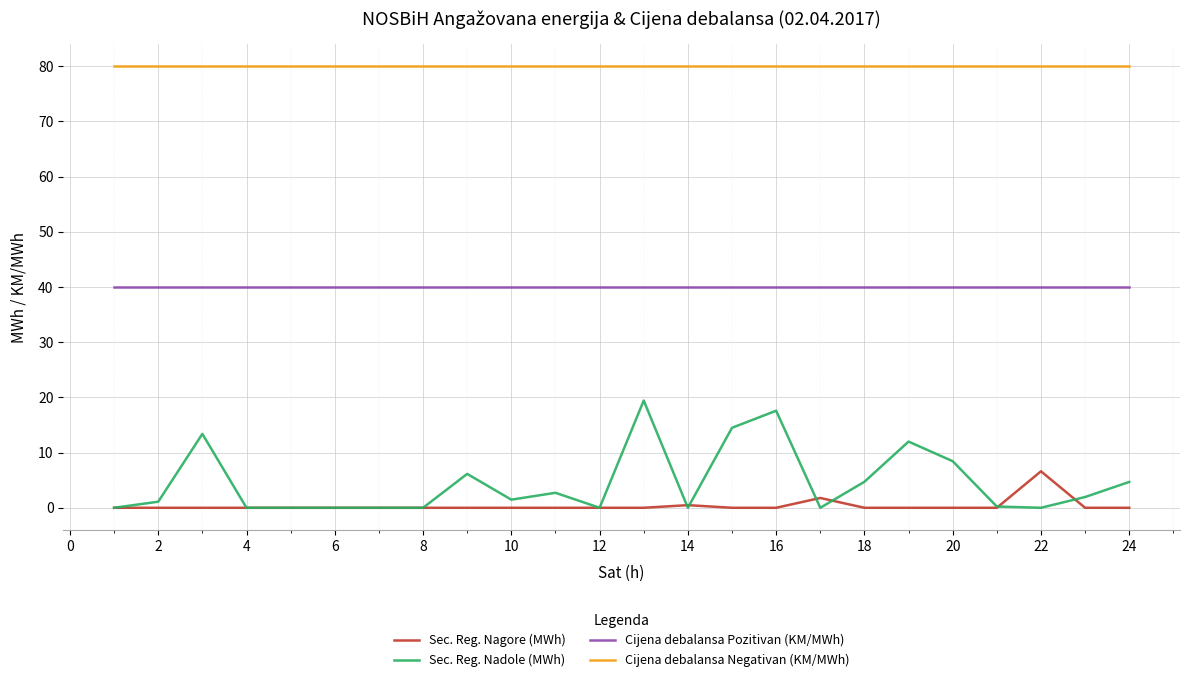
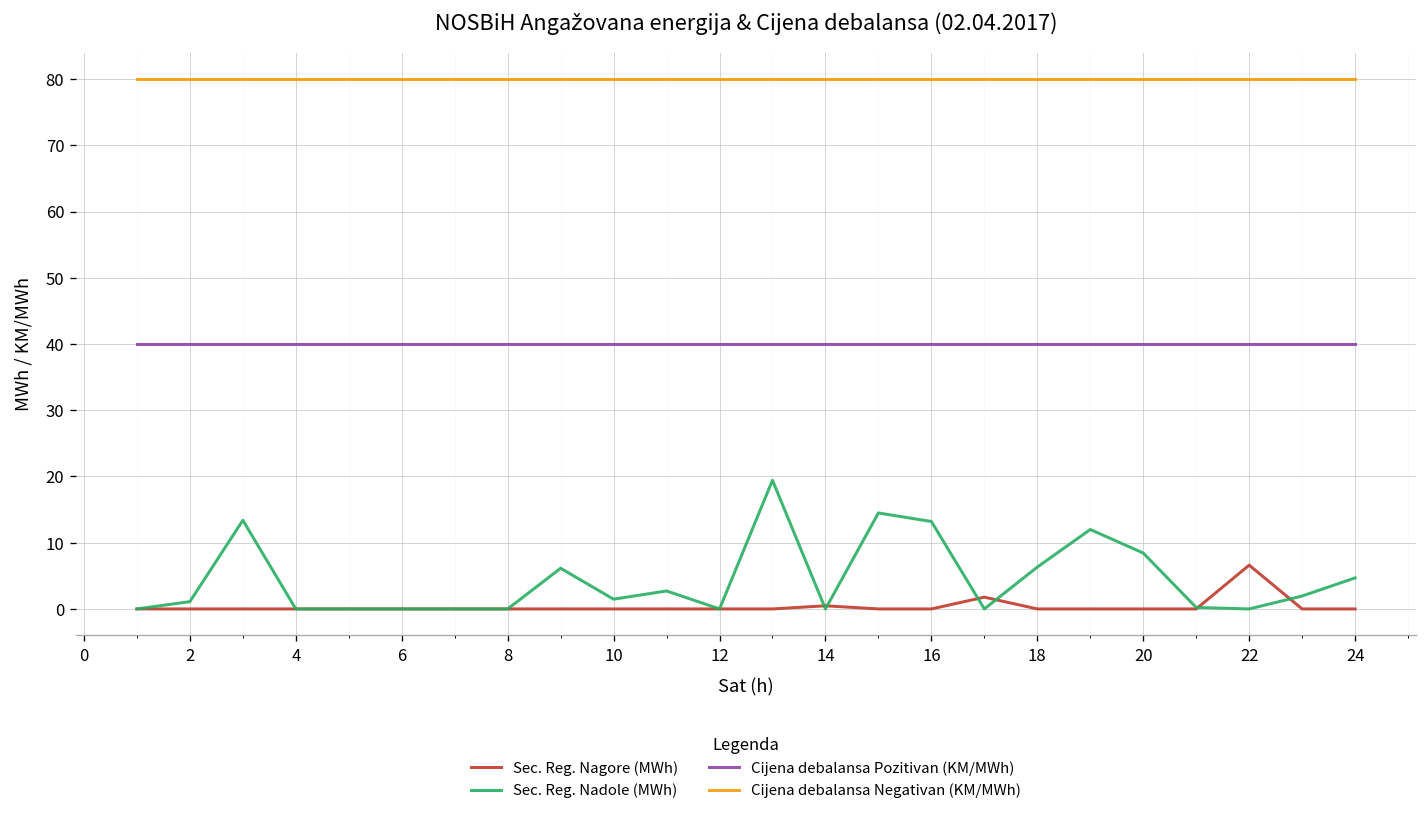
  {
    "Sec. Reg. Nagore (MWh)": {
      "2": 0,
      "10": 0,
      "14": 0,
      "16": 0,
      "18": 0,
      "20": 0,
      "22": 7,
      "24": 0
    },
    "Sec. Reg. Nadole (MWh)": {
      "2": 1,
      "10": 1,
      "14": 0,
-     "16": 18,
-     "18": 5,
+     "16": 13,
+     "18": 6,
      "20": 8,
      "22": 0,
      "24": 5
    },
    "Cijena debalansa Pozitivan (KM/MWh)": {
      "2": 40,
      "4": 40,
      "6": 40,
      "8": 40,
      "10": 40,
      "12": 40,
      "14": 40,
      "16": 40,
      "18": 40,
      "20": 40,
      "22": 40,
      "24": 40
    },
    "Cijena debalansa Negativan (KM/MWh)": {
      "2": 80,
      "4": 80,
      "6": 80,
      "8": 80,
      "10": 80,
      "12": 80,
      "14": 80,
      "16": 80,
      "18": 80,
      "20": 80,
      "22": 80,
      "24": 80
    }
  }
